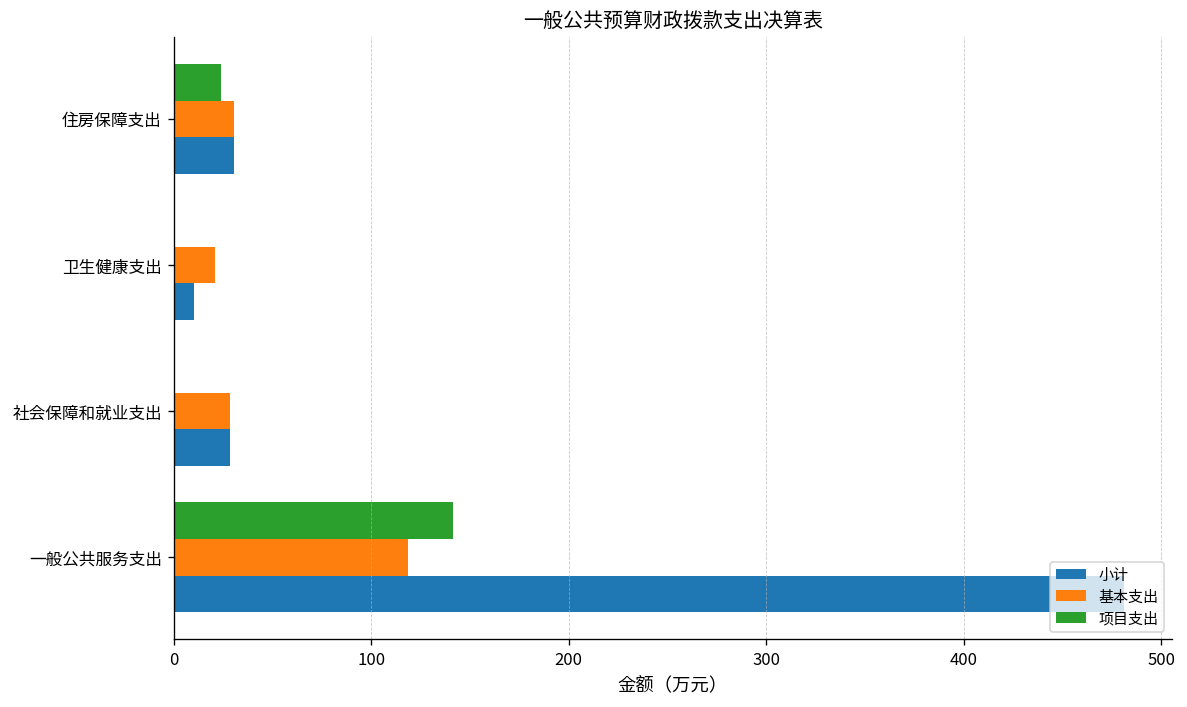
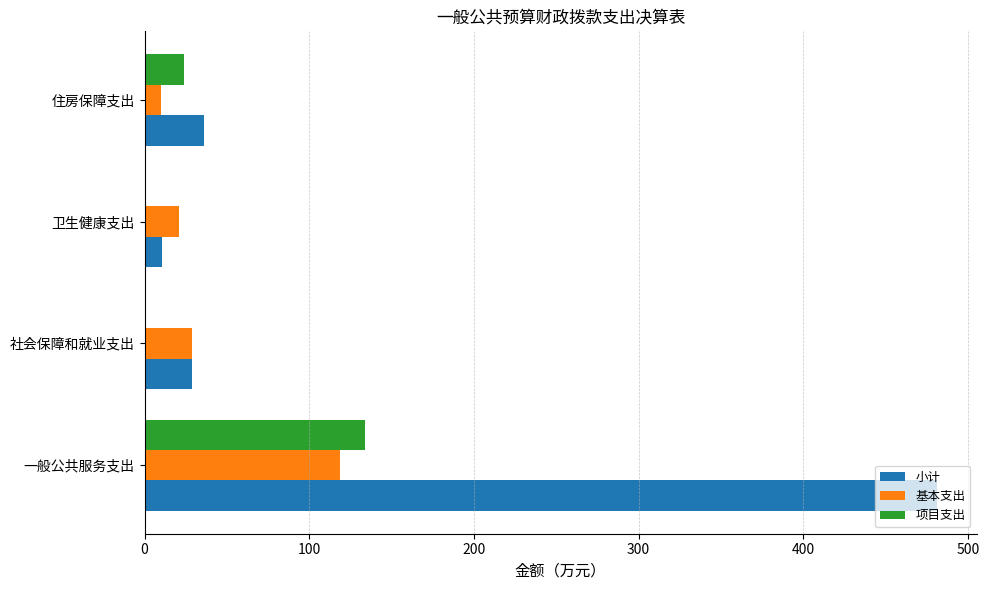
  {
    "小计": {
-     "住房保障支出": 31,
+     "住房保障支出": 36,
      "卫生健康支出": 11,
      "社会保障和就业支出": 29
    },
    "基本支出": {
-     "住房保障支出": 31,
+     "住房保障支出": 10,
      "卫生健康支出": 21,
      "社会保障和就业支出": 29,
      "一般公共服务支出": 119
    },
    "项目支出": {
      "住房保障支出": 24,
      "卫生健康支出": 0,
      "社会保障和就业支出": 0,
-     "一般公共服务支出": 141
+     "一般公共服务支出": 134
    }
  }
